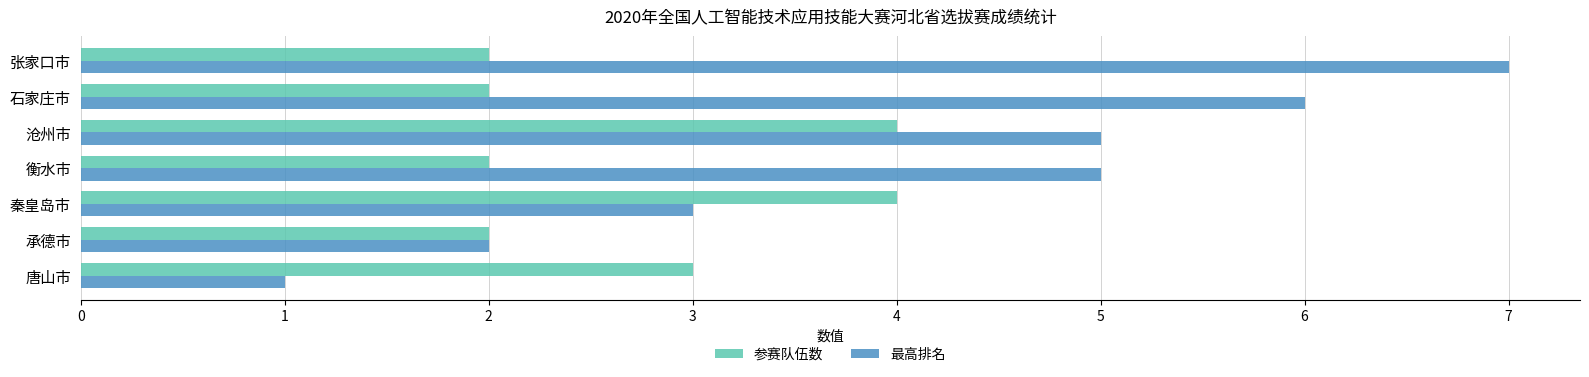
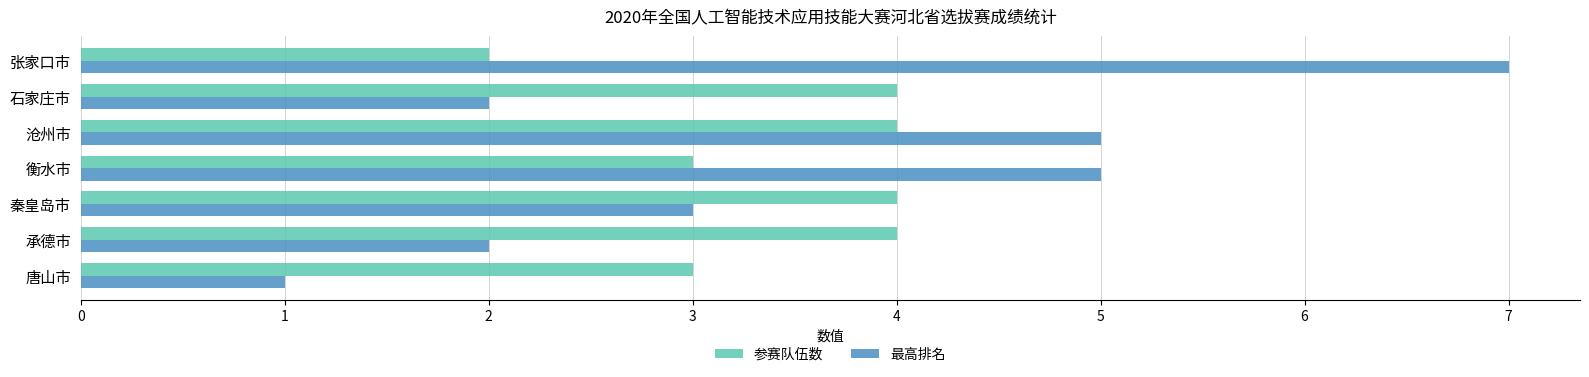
  {
    "参赛队伍数": {
      "张家口市": 2,
-     "石家庄市": 2,
+     "石家庄市": 4,
      "沧州市": 4,
-     "衡水市": 2,
+     "衡水市": 3,
      "秦皇岛市": 4,
-     "承德市": 2,
+     "承德市": 4,
      "唐山市": 3
    },
    "最高排名": {
      "张家口市": 7,
-     "石家庄市": 6,
+     "石家庄市": 2,
      "沧州市": 5,
      "衡水市": 5,
      "秦皇岛市": 3,
      "承德市": 2,
      "唐山市": 1
    }
  }
